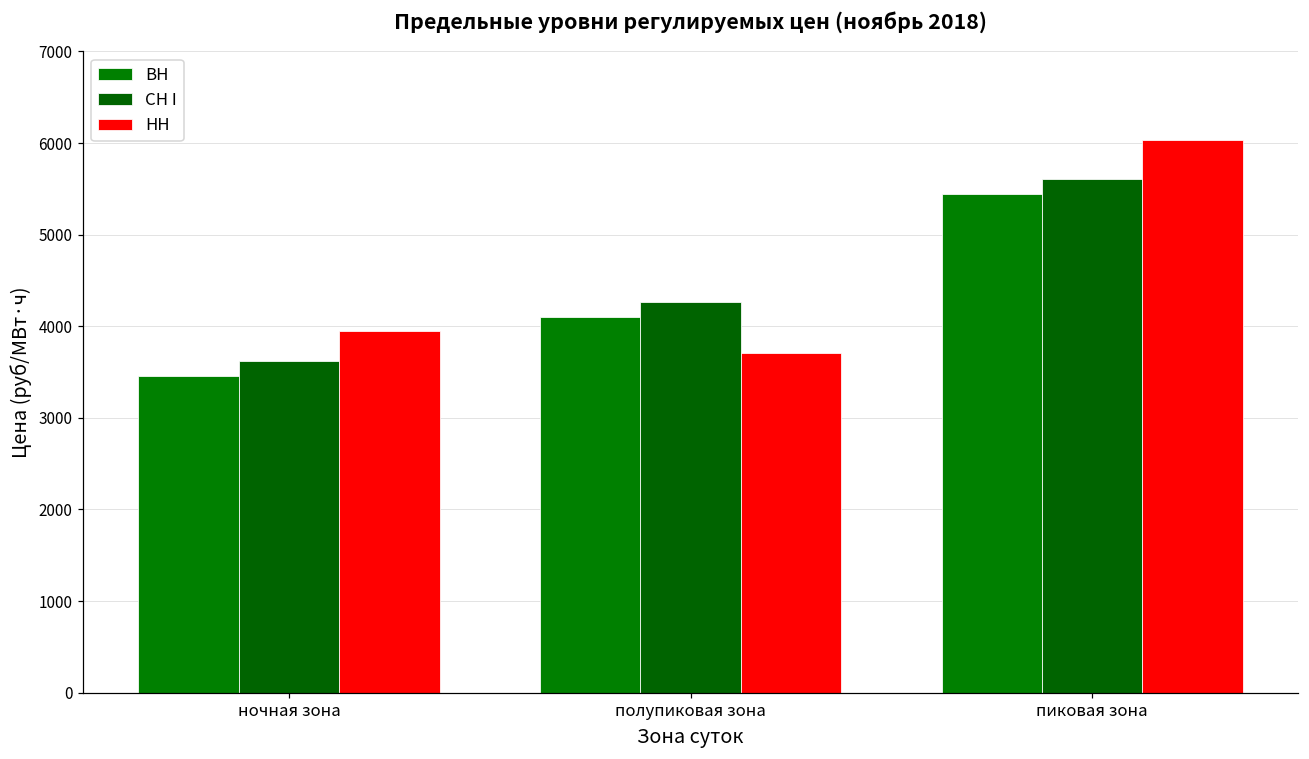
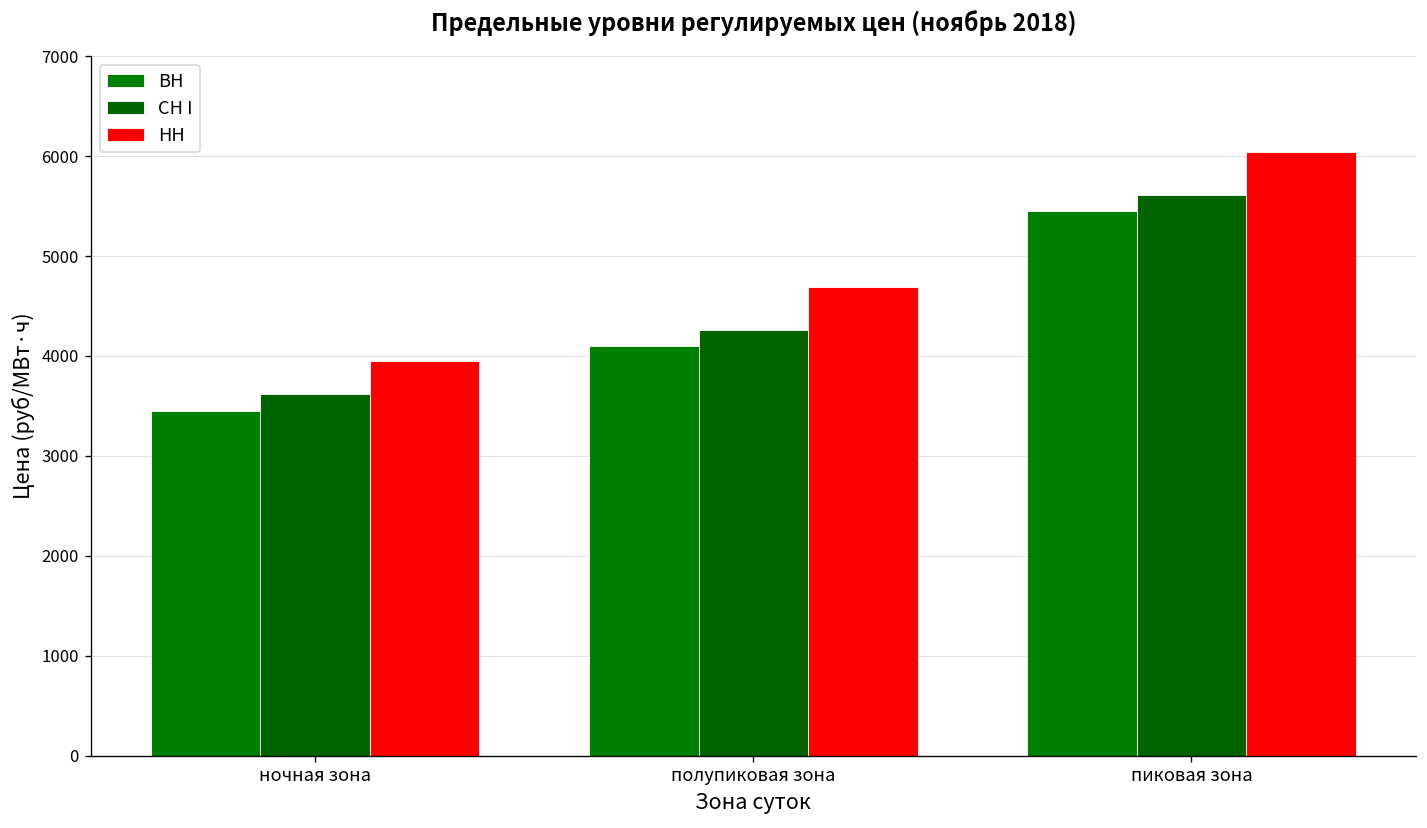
  {
    "НН": {
      "ночная зона": 3900,
-     "полупиковая зона": 3700,
+     "полупиковая зона": 4700,
      "пиковая зона": 6000
    }
  }
